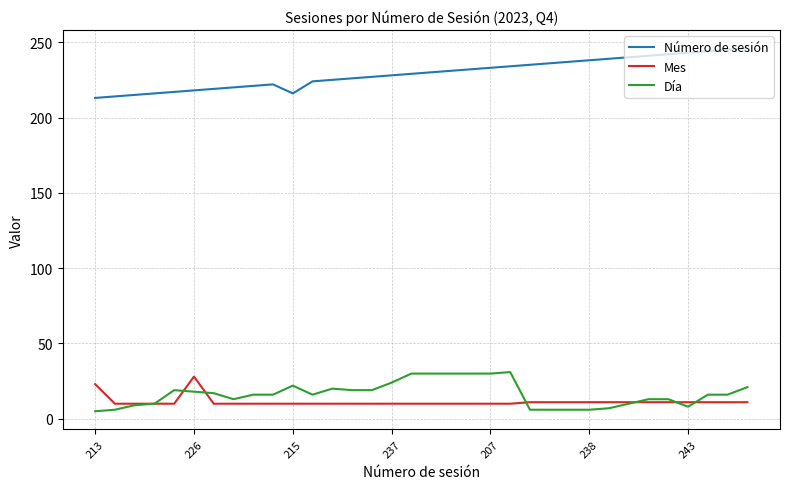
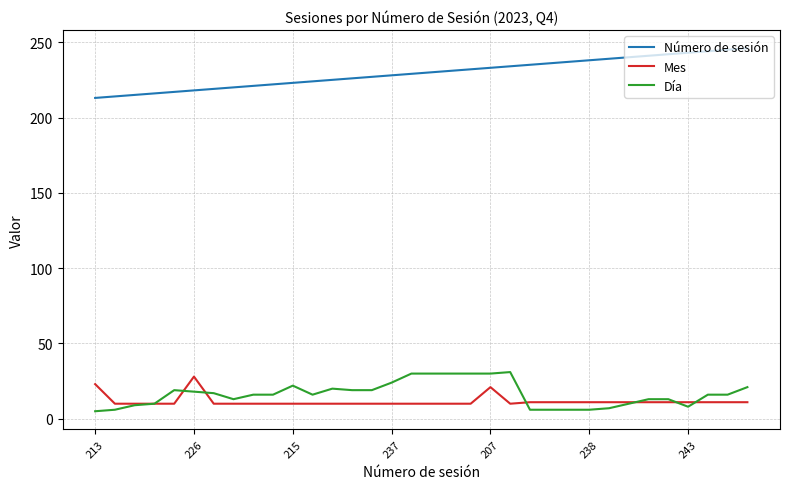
  {
    "Número de sesión": {
      "213": 213,
      "226": 218,
-     "215": 216,
+     "215": 223,
      "237": 228,
      "207": 233,
      "238": 238
    },
    "Mes": {
      "213": 23,
      "226": 28,
      "215": 10,
      "237": 10,
-     "207": 10,
+     "207": 21,
      "238": 11,
      "243": 11
    },
    "Día": {
      "213": 5,
      "226": 18,
      "215": 22,
      "237": 24,
      "207": 30,
      "238": 6,
      "243": 8
    }
  }
